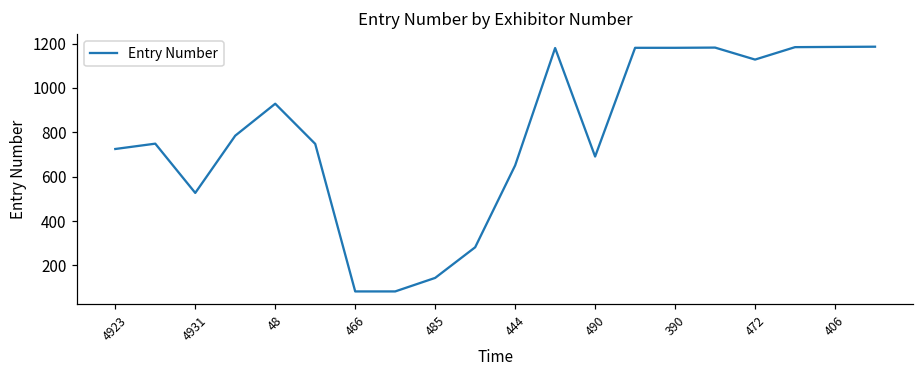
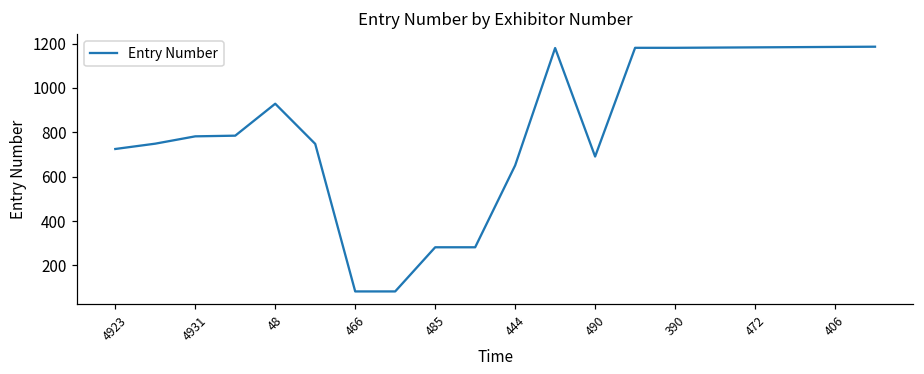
  {
    "4923": 730,
-   "4931": 530,
+   "4931": 780,
    "48": 930,
    "466": 80,
-   "485": 140,
+   "485": 280,
    "444": 650,
    "490": 690,
    "390": 1180,
-   "472": 1130,
+   "472": 1180,
    "406": 1190
  }
